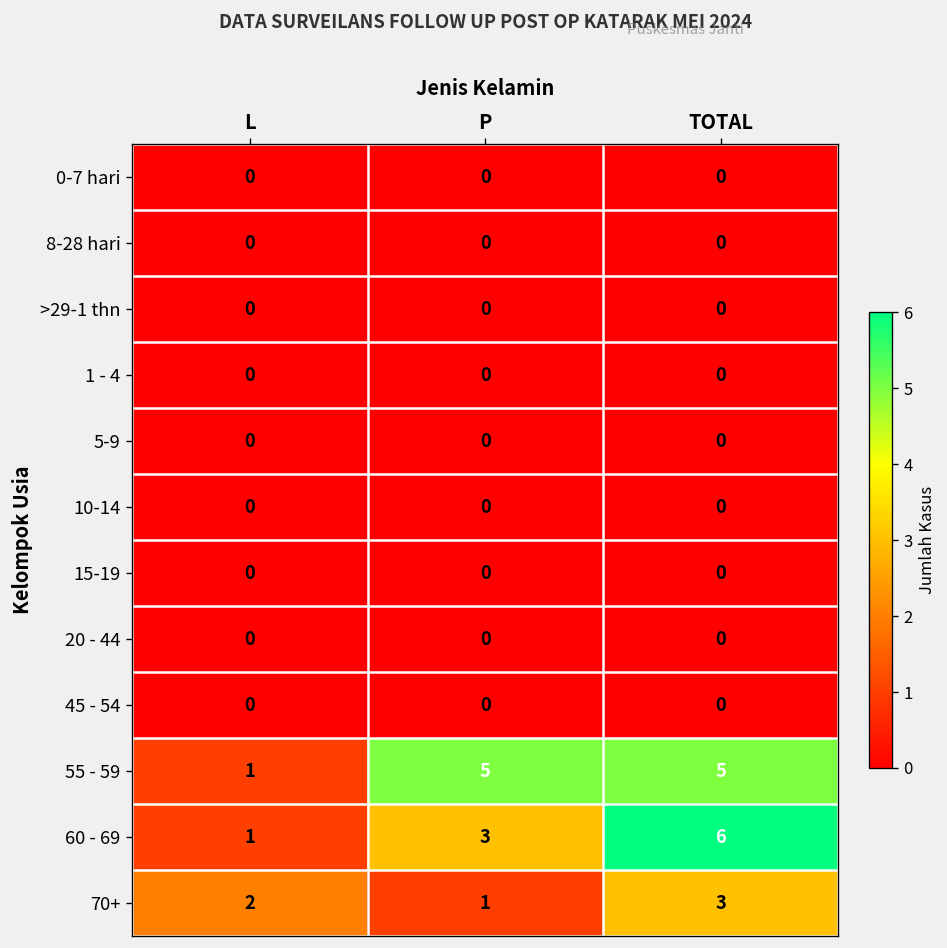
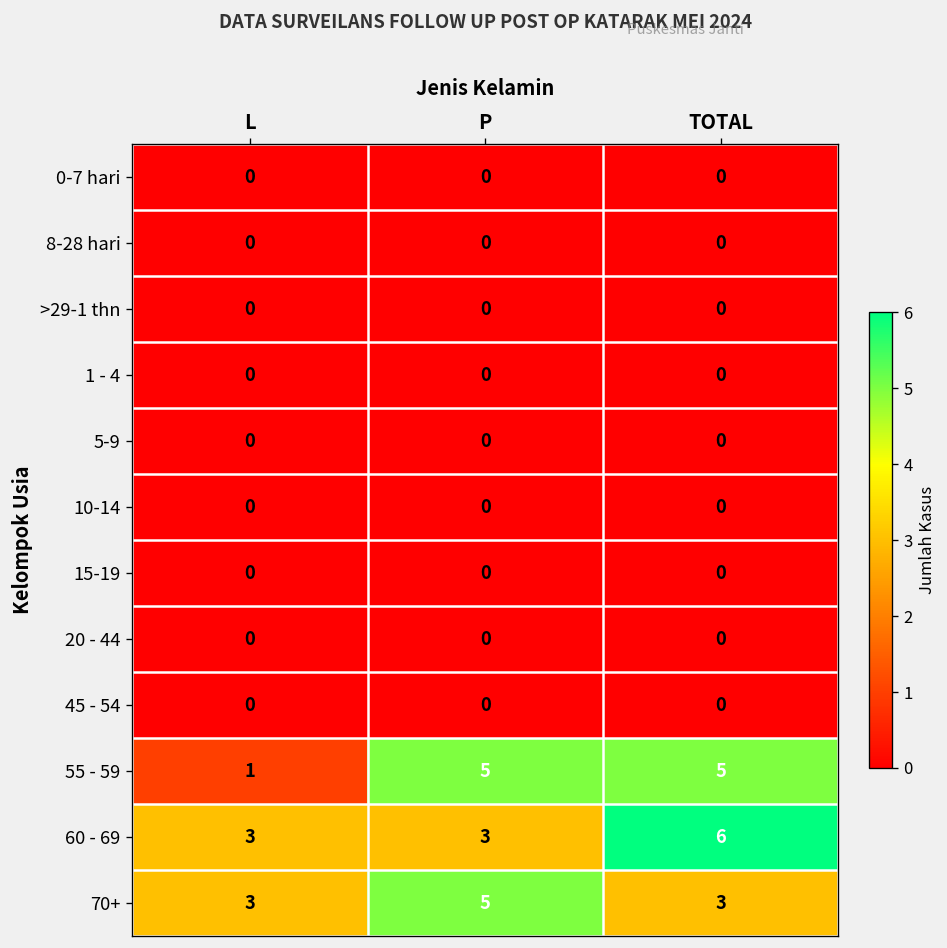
  {
    "0-7 hari": {
      "L": 0,
      "P": 0,
      "TOTAL": 0
    },
    "8-28 hari": {
      "L": 0,
      "P": 0,
      "TOTAL": 0
    },
    ">29-1 thn": {
      "L": 0,
      "P": 0,
      "TOTAL": 0
    },
    "1 - 4": {
      "L": 0,
      "P": 0,
      "TOTAL": 0
    },
    "5-9": {
      "L": 0,
      "P": 0,
      "TOTAL": 0
    },
    "10-14": {
      "L": 0,
      "P": 0,
      "TOTAL": 0
    },
    "15-19": {
      "L": 0,
      "P": 0,
      "TOTAL": 0
    },
    "20 - 44": {
      "L": 0,
      "P": 0,
      "TOTAL": 0
    },
    "45 - 54": {
      "L": 0,
      "P": 0,
      "TOTAL": 0
    },
    "55 - 59": {
      "L": 1,
      "P": 5,
      "TOTAL": 5
    },
    "60 - 69": {
-     "L": 1,
+     "L": 3,
      "P": 3,
      "TOTAL": 6
    },
    "70+": {
-     "L": 2,
-     "P": 1,
+     "L": 3,
+     "P": 5,
      "TOTAL": 3
    }
  }
